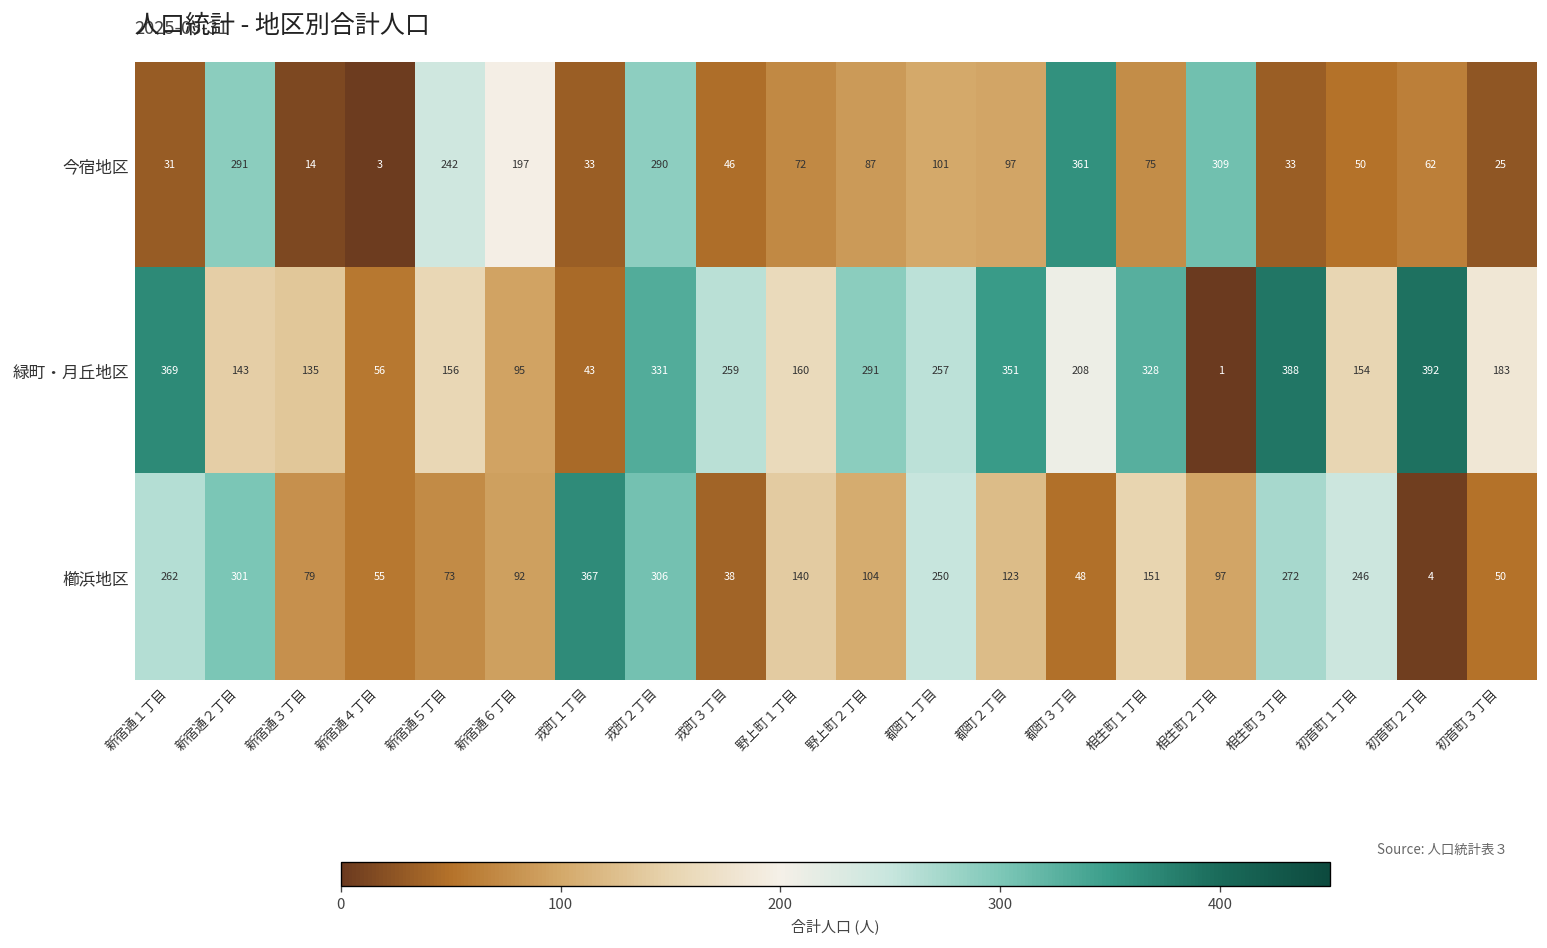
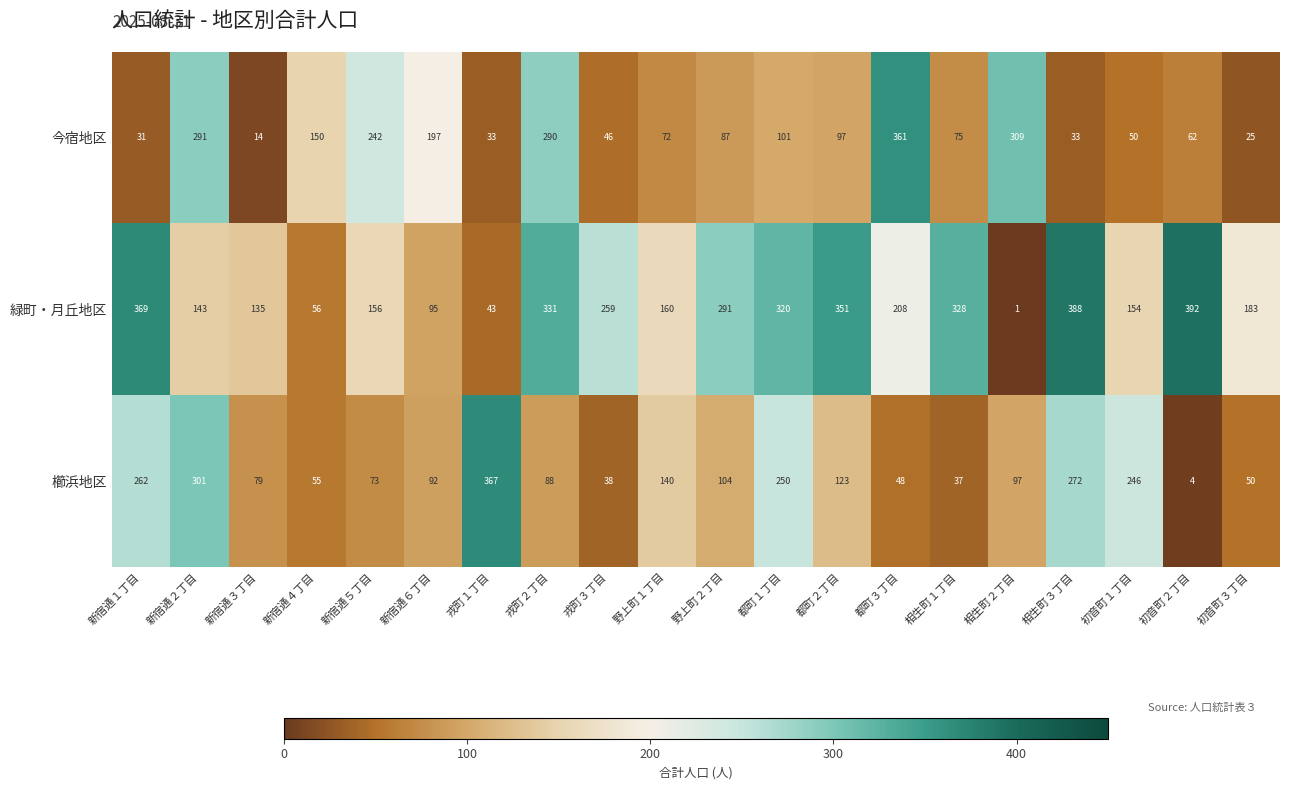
  {
    "今宿地区": {
      "新宿通１丁目": 31,
      "新宿通２丁目": 291,
      "新宿通３丁目": 14,
-     "新宿通４丁目": 3,
+     "新宿通４丁目": 150,
      "新宿通５丁目": 242,
      "新宿通６丁目": 197,
      "戎町１丁目": 33,
      "戎町２丁目": 290,
      "戎町３丁目": 46,
      "野上町１丁目": 72,
      "野上町２丁目": 87,
      "都町１丁目": 101,
      "都町２丁目": 97,
      "都町３丁目": 361,
      "相生町１丁目": 75,
      "相生町２丁目": 309,
      "相生町３丁目": 33,
      "初音町１丁目": 50,
      "初音町２丁目": 62,
      "初音町３丁目": 25
    },
    "緑町・月丘地区": {
      "新宿通１丁目": 369,
      "新宿通２丁目": 143,
      "新宿通３丁目": 135,
      "新宿通４丁目": 56,
      "新宿通５丁目": 156,
      "新宿通６丁目": 95,
      "戎町１丁目": 43,
      "戎町２丁目": 331,
      "戎町３丁目": 259,
      "野上町１丁目": 160,
      "野上町２丁目": 291,
-     "都町１丁目": 257,
+     "都町１丁目": 320,
      "都町２丁目": 351,
      "都町３丁目": 208,
      "相生町１丁目": 328,
      "相生町２丁目": 1,
      "相生町３丁目": 388,
      "初音町１丁目": 154,
      "初音町２丁目": 392,
      "初音町３丁目": 183
    },
    "櫛浜地区": {
      "新宿通１丁目": 262,
      "新宿通２丁目": 301,
      "新宿通３丁目": 79,
      "新宿通４丁目": 55,
      "新宿通５丁目": 73,
      "新宿通６丁目": 92,
      "戎町１丁目": 367,
-     "戎町２丁目": 306,
+     "戎町２丁目": 88,
      "戎町３丁目": 38,
      "野上町１丁目": 140,
      "野上町２丁目": 104,
      "都町１丁目": 250,
      "都町２丁目": 123,
      "都町３丁目": 48,
-     "相生町１丁目": 151,
+     "相生町１丁目": 37,
      "相生町２丁目": 97,
      "相生町３丁目": 272,
      "初音町１丁目": 246,
      "初音町２丁目": 4,
      "初音町３丁目": 50
    }
  }
